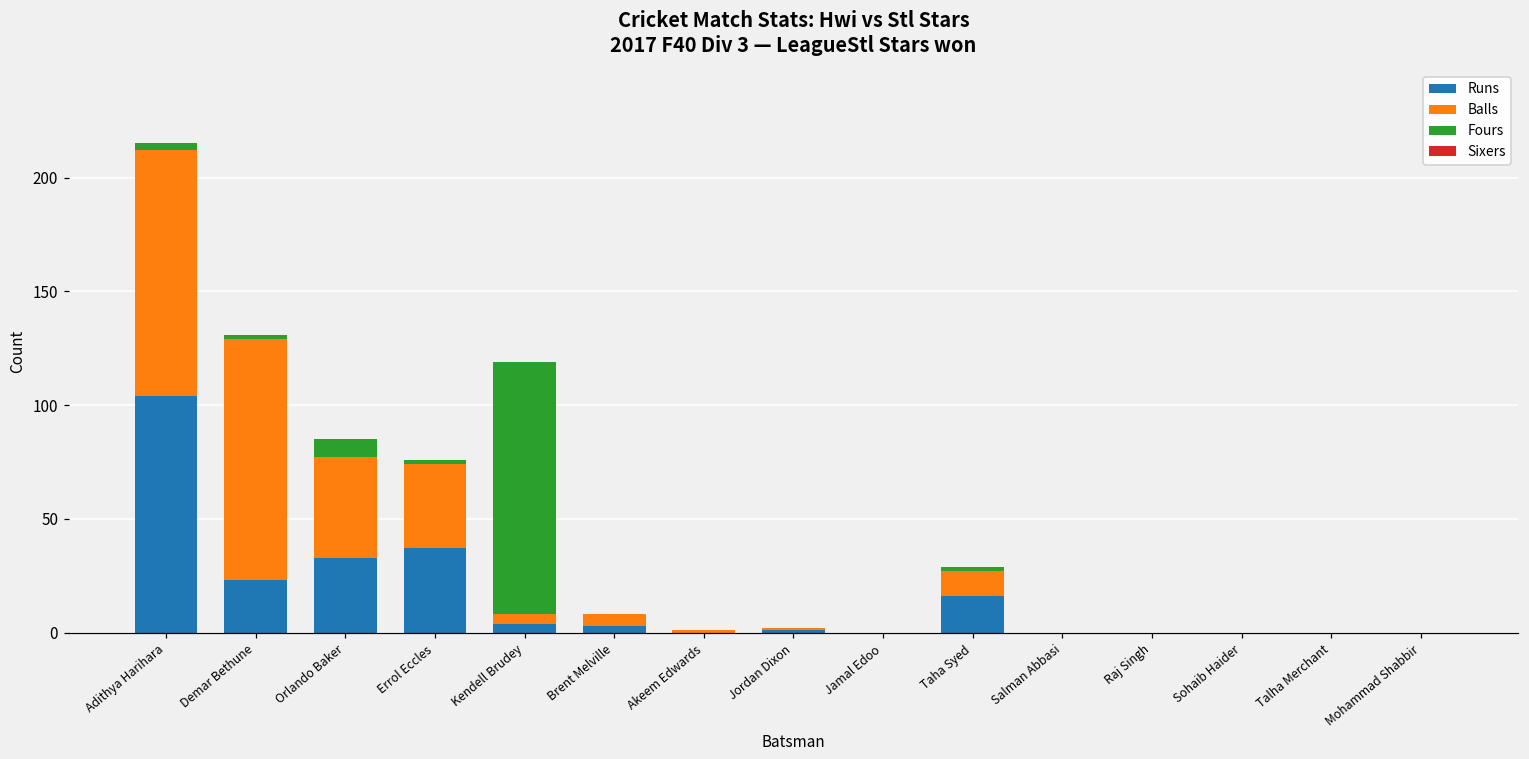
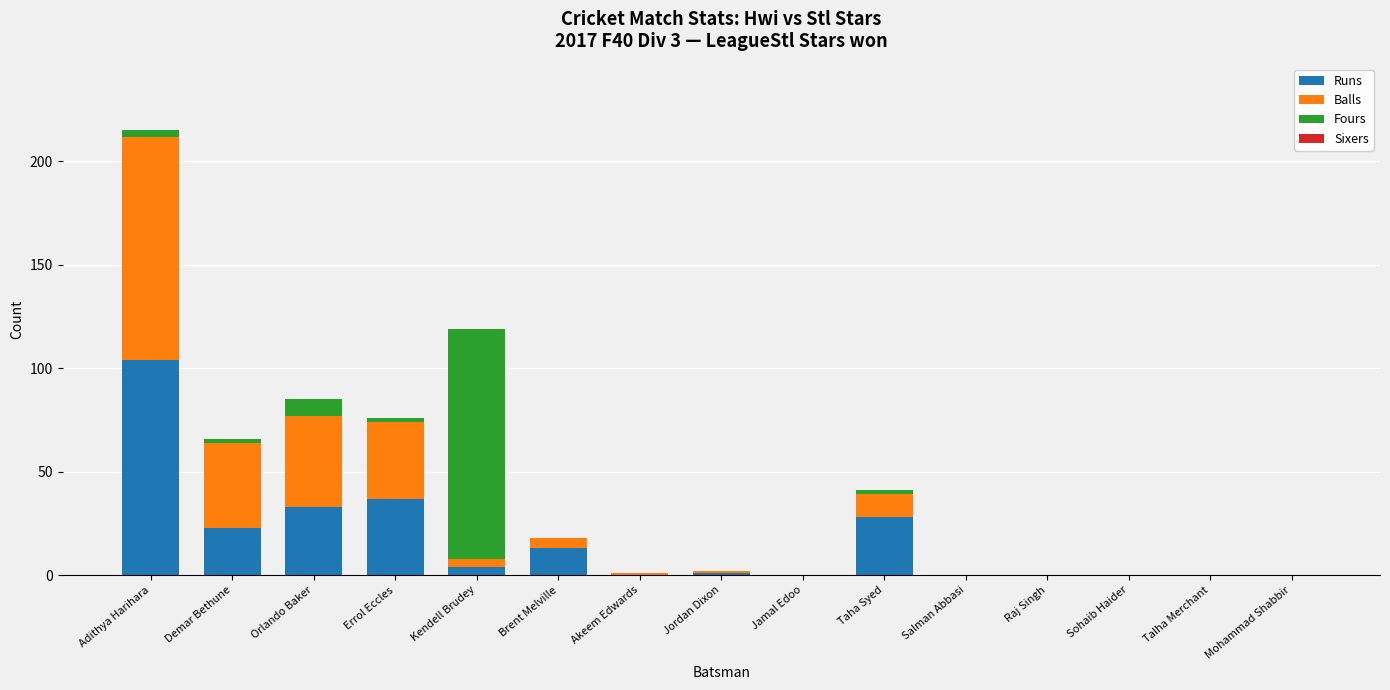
  {
    "Runs": {
      "Adithya Harihara": 104,
      "Demar Bethune": 23,
      "Orlando Baker": 33,
      "Errol Eccles": 37,
      "Kendell Brudey": 4,
-     "Brent Melville": 3,
+     "Brent Melville": 13,
      "Akeem Edwards": 0,
      "Jamal Edoo": 0,
-     "Taha Syed": 16,
+     "Taha Syed": 28,
      "Salman Abbasi": 0,
      "Raj Singh": 0,
      "Sohaib Haider": 0,
      "Talha Merchant": 0,
      "Mohammad Shabbir": 0
    },
    "Balls": {
      "Adithya Harihara": 108,
-     "Demar Bethune": 106,
+     "Demar Bethune": 41,
      "Orlando Baker": 44,
      "Errol Eccles": 37,
      "Kendell Brudey": 4,
      "Brent Melville": 5,
      "Jamal Edoo": 0,
      "Taha Syed": 11,
      "Salman Abbasi": 0,
      "Raj Singh": 0,
      "Sohaib Haider": 0,
      "Talha Merchant": 0,
      "Mohammad Shabbir": 0
    },
    "Sixers": {
      "Brent Melville": 0,
      "Akeem Edwards": 0,
      "Jordan Dixon": 0,
      "Jamal Edoo": 0,
      "Salman Abbasi": 0,
      "Raj Singh": 0,
      "Sohaib Haider": 0,
      "Talha Merchant": 0,
      "Mohammad Shabbir": 0
    }
  }
